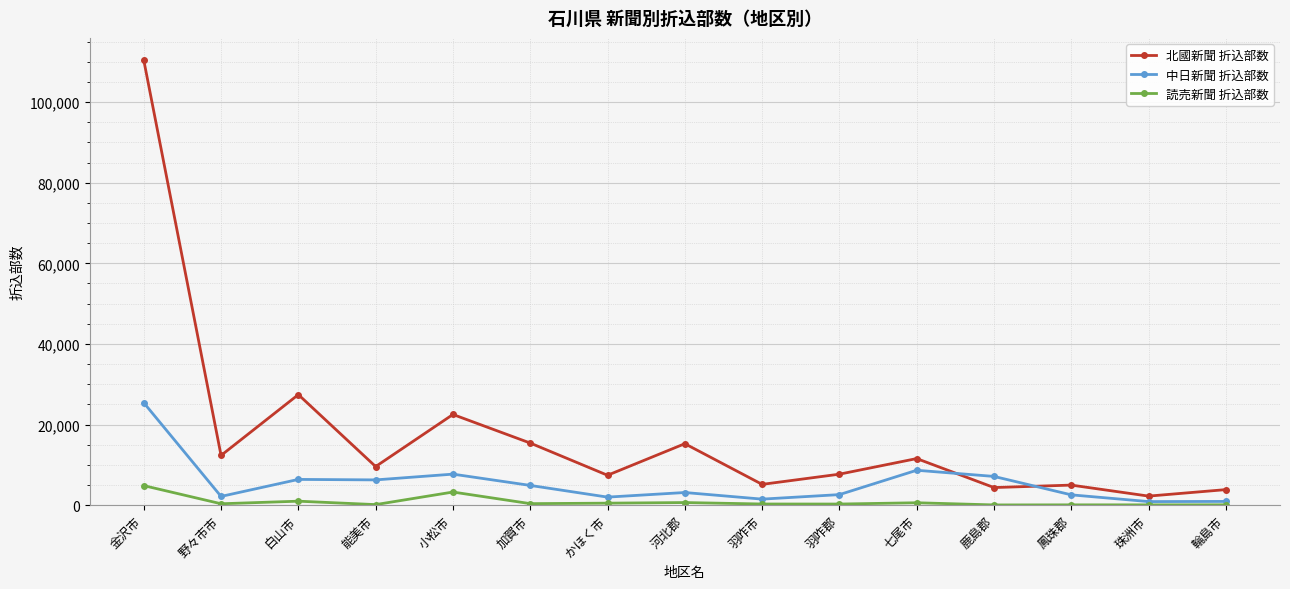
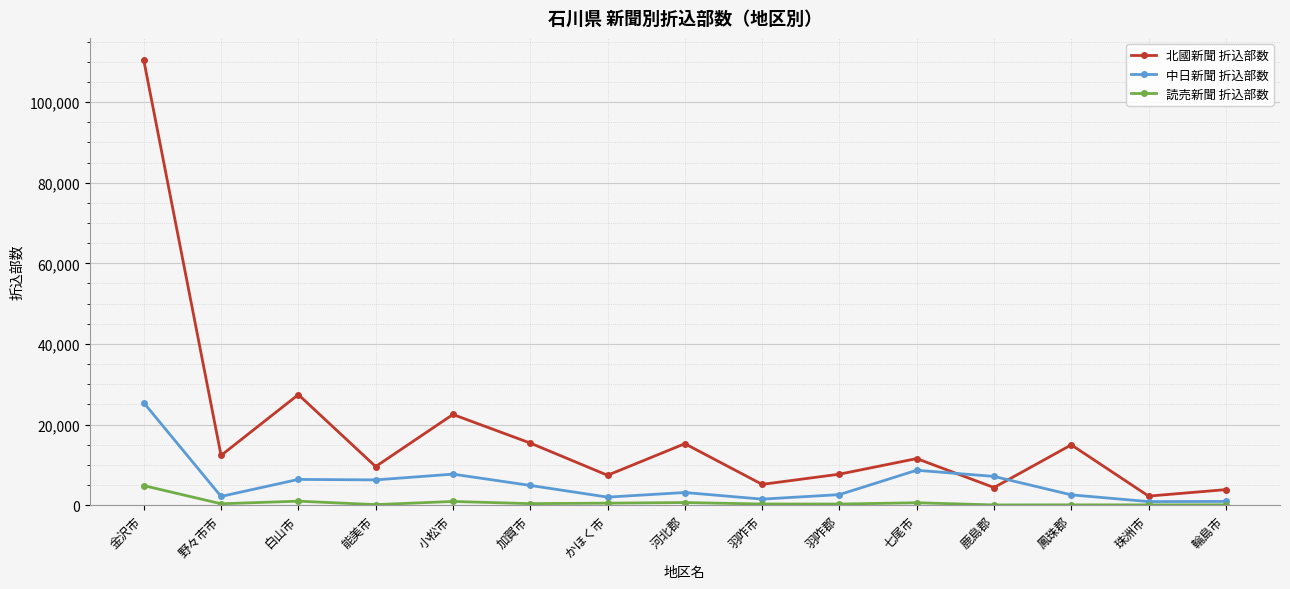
  {
    "北國新聞 折込部数": {
      "金沢市": "110,000",
      "野々市市": "12,000",
      "白山市": "27,000",
      "能美市": "10,000",
      "小松市": "23,000",
      "加賀市": "15,000",
      "かほく市": "7,000",
      "河北郡": "15,000",
      "羽咋市": "5,000",
      "羽咋郡": "8,000",
      "七尾市": "12,000",
      "鹿島郡": "4,000",
-     "鳳珠郡": "5,000",
+     "鳳珠郡": "15,000",
      "珠洲市": "2,000",
      "輪島市": "4,000"
    },
    "中日新聞 折込部数": {
      "金沢市": "25,000",
      "野々市市": "2,000",
      "白山市": "6,000",
      "能美市": "6,000",
      "小松市": "8,000",
      "加賀市": "5,000",
      "かほく市": "2,000",
      "河北郡": "3,000",
      "羽咋市": "2,000",
      "羽咋郡": "3,000",
      "七尾市": "9,000",
      "鹿島郡": "7,000",
      "鳳珠郡": "3,000",
      "珠洲市": "1,000",
      "輪島市": "1,000"
    },
    "読売新聞 折込部数": {
      "金沢市": "5,000",
      "野々市市": "0",
      "白山市": "1,000",
      "能美市": "0",
-     "小松市": "3,000",
+     "小松市": "1,000",
      "加賀市": "0",
      "かほく市": "1,000",
      "河北郡": "1,000",
      "羽咋市": "0",
      "羽咋郡": "0",
      "七尾市": "1,000",
      "鹿島郡": "0",
      "鳳珠郡": "0",
      "珠洲市": "0",
      "輪島市": "0"
    }
  }
